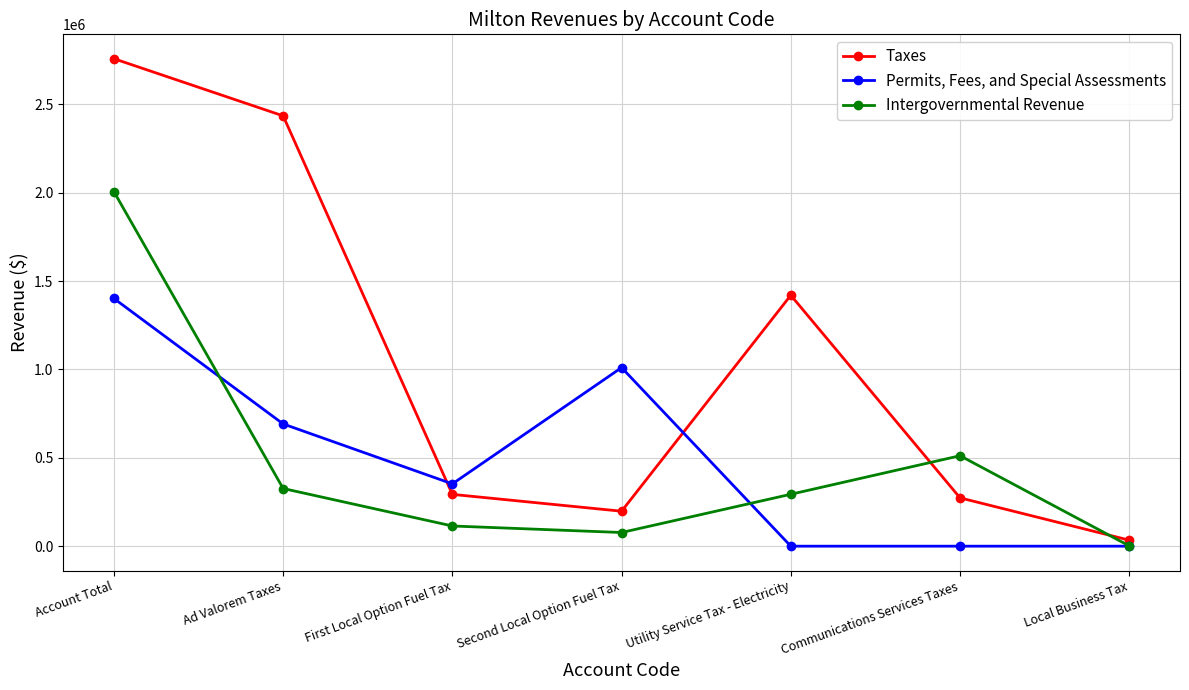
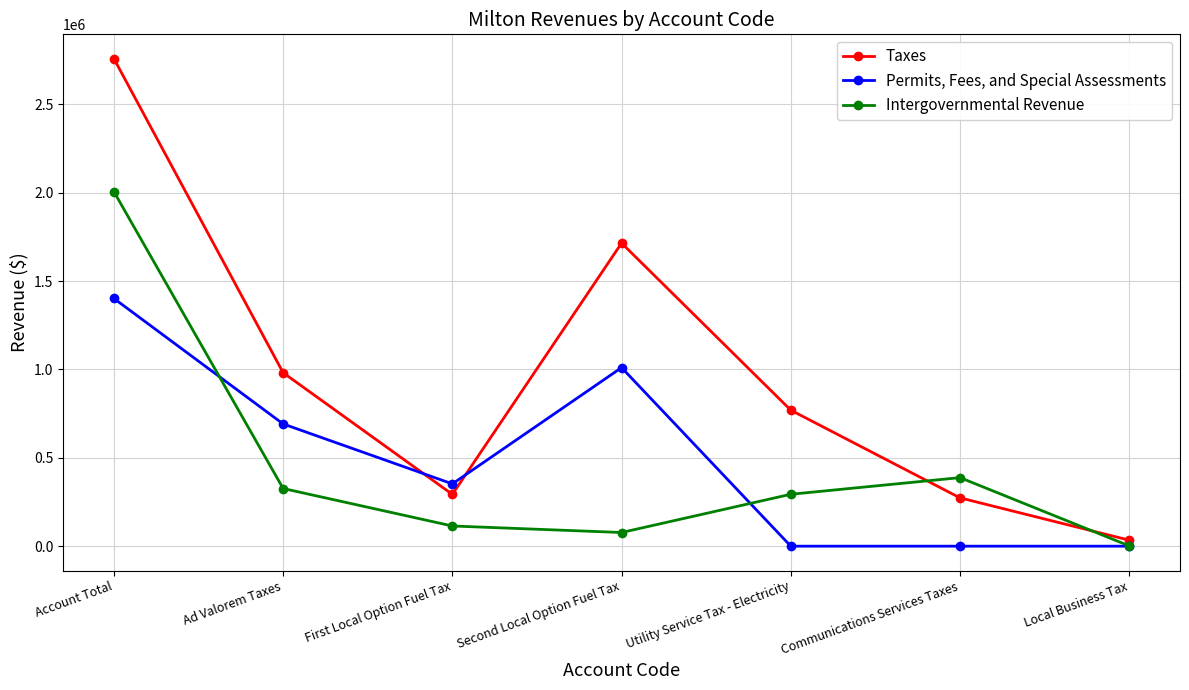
  {
    "Taxes": {
      "Account Total": 2760000,
-     "Ad Valorem Taxes": 2440000,
+     "Ad Valorem Taxes": 980000,
      "First Local Option Fuel Tax": 290000,
-     "Second Local Option Fuel Tax": 200000,
-     "Utility Service Tax - Electricity": 1420000,
+     "Second Local Option Fuel Tax": 1720000,
+     "Utility Service Tax - Electricity": 770000,
      "Communications Services Taxes": 270000,
      "Local Business Tax": 30000
    },
    "Permits, Fees, and Special Assessments": {
      "Account Total": 1400000,
      "Ad Valorem Taxes": 690000,
      "First Local Option Fuel Tax": 350000,
      "Second Local Option Fuel Tax": 1010000,
      "Utility Service Tax - Electricity": 0,
      "Communications Services Taxes": 0
    },
    "Intergovernmental Revenue": {
      "Account Total": 2010000,
      "Ad Valorem Taxes": 330000,
      "First Local Option Fuel Tax": 110000,
      "Second Local Option Fuel Tax": 80000,
      "Utility Service Tax - Electricity": 290000,
-     "Communications Services Taxes": 510000
+     "Communications Services Taxes": 390000
    }
  }
